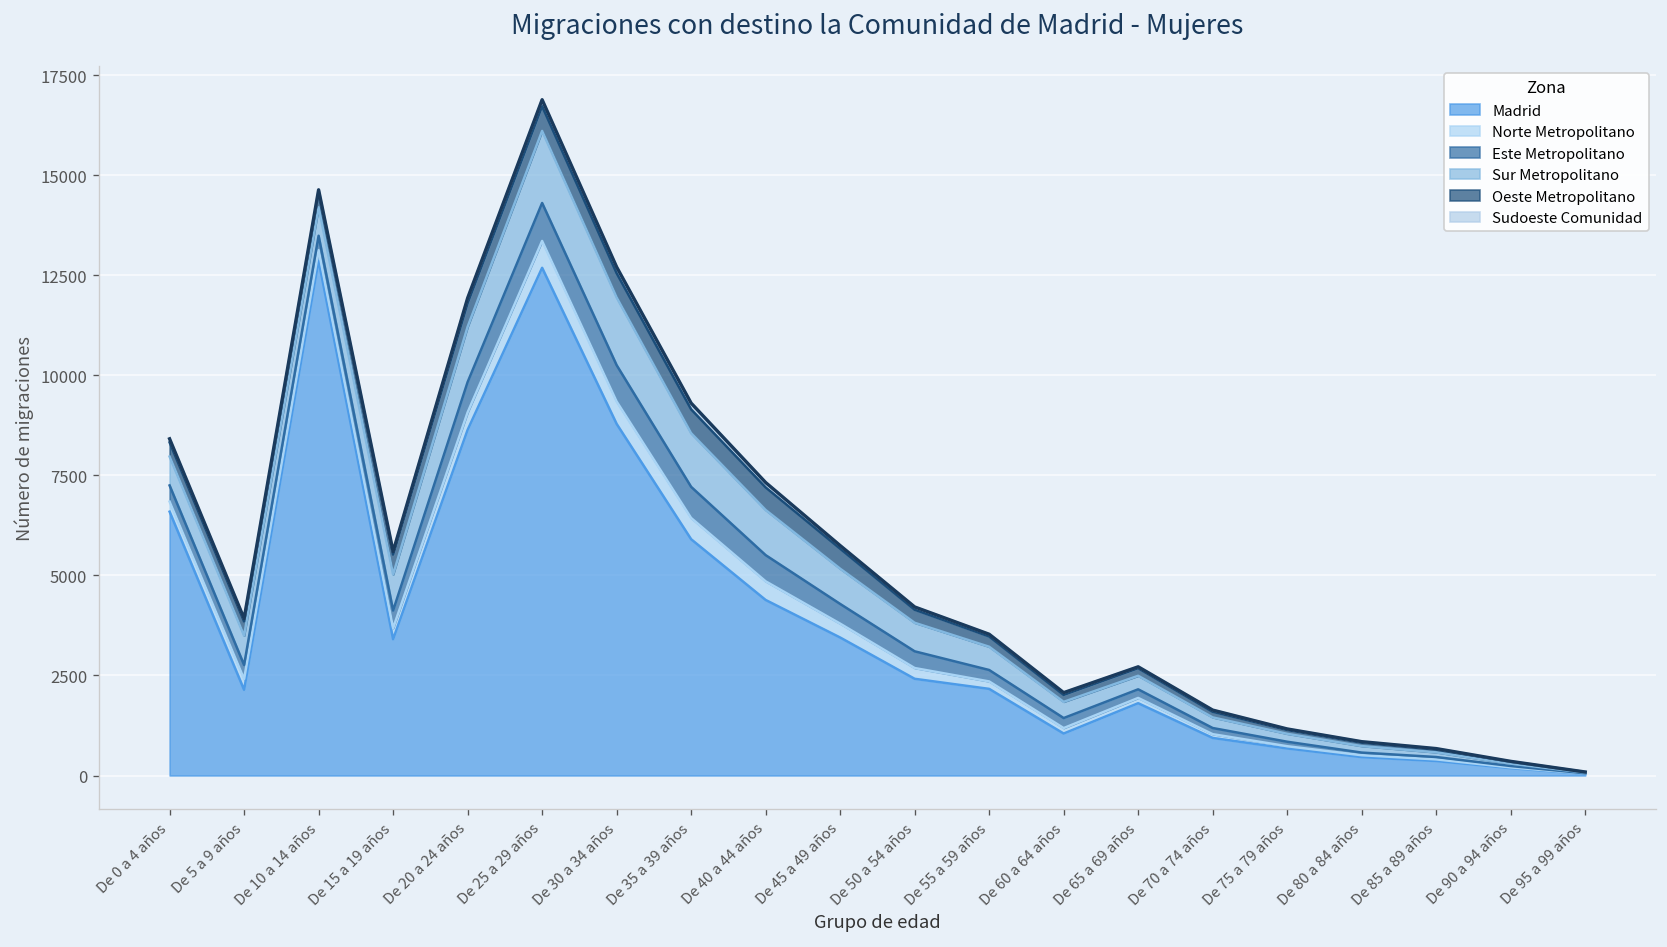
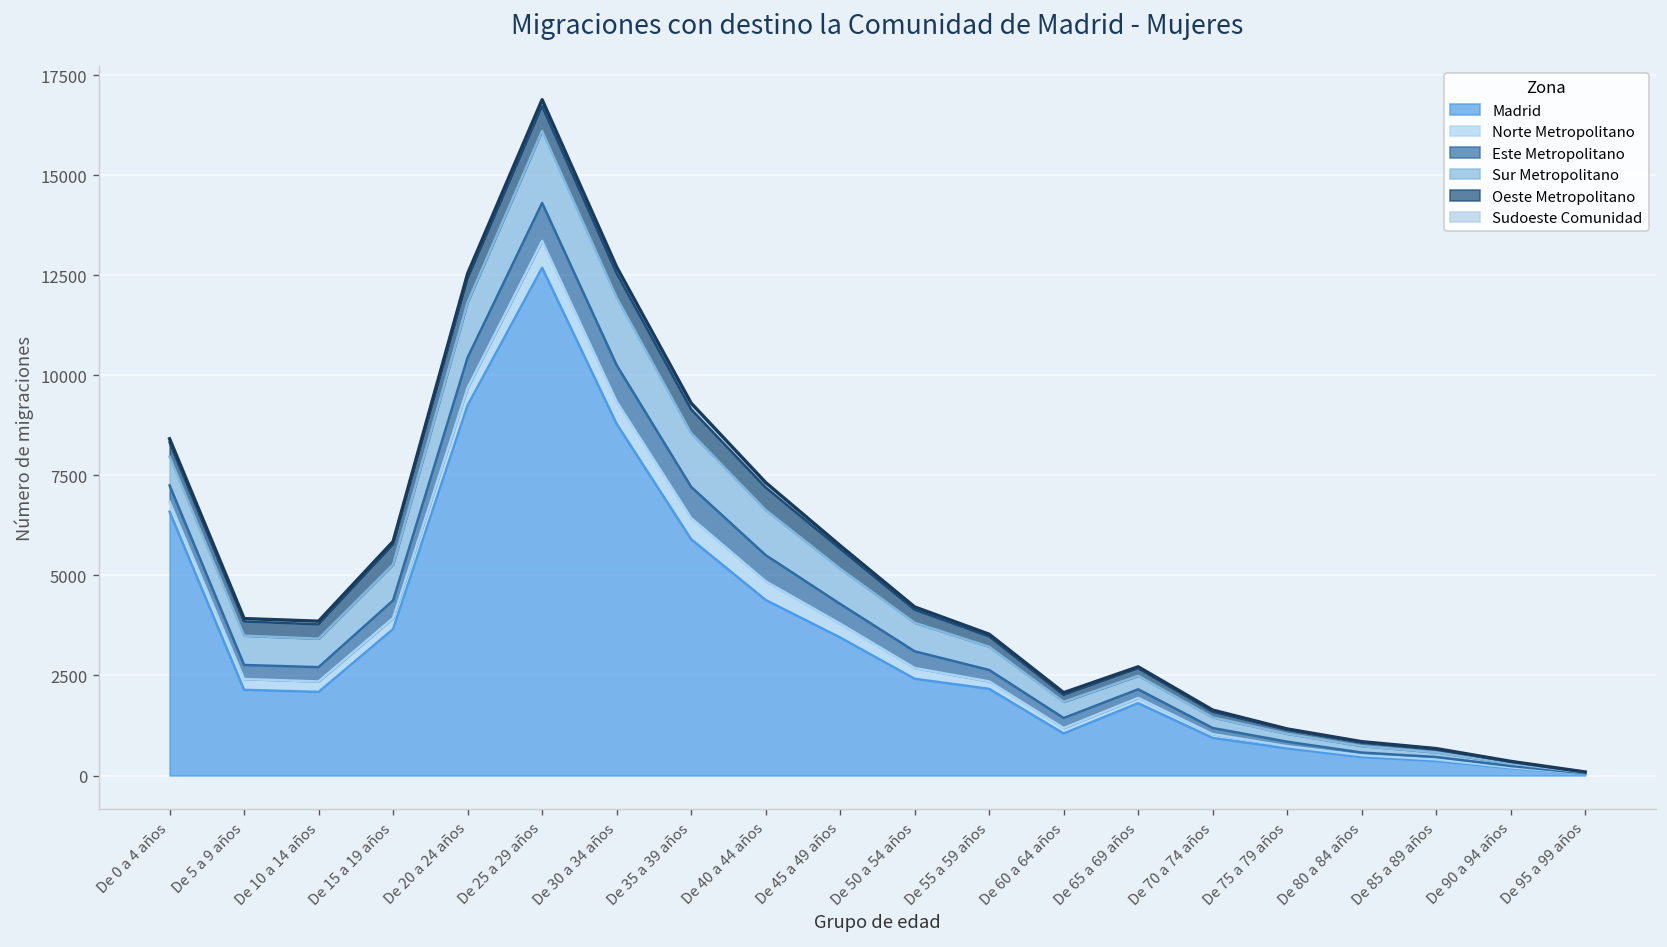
  {
    "Madrid": {
      "De 0 a 4 años": 6600,
      "De 5 a 9 años": 2100,
-     "De 10 a 14 años": 12900,
-     "De 15 a 19 años": 3400,
-     "De 20 a 24 años": 8600,
+     "De 10 a 14 años": 2100,
+     "De 15 a 19 años": 3700,
+     "De 20 a 24 años": 9300,
      "De 25 a 29 años": 12700,
      "De 30 a 34 años": 8800,
      "De 35 a 39 años": 5900,
      "De 40 a 44 años": 4400,
      "De 45 a 49 años": 3400,
      "De 50 a 54 años": 2400,
      "De 55 a 59 años": 2200,
      "De 60 a 64 años": 1000,
      "De 65 a 69 años": 1800,
      "De 70 a 74 años": 900
    }
  }
